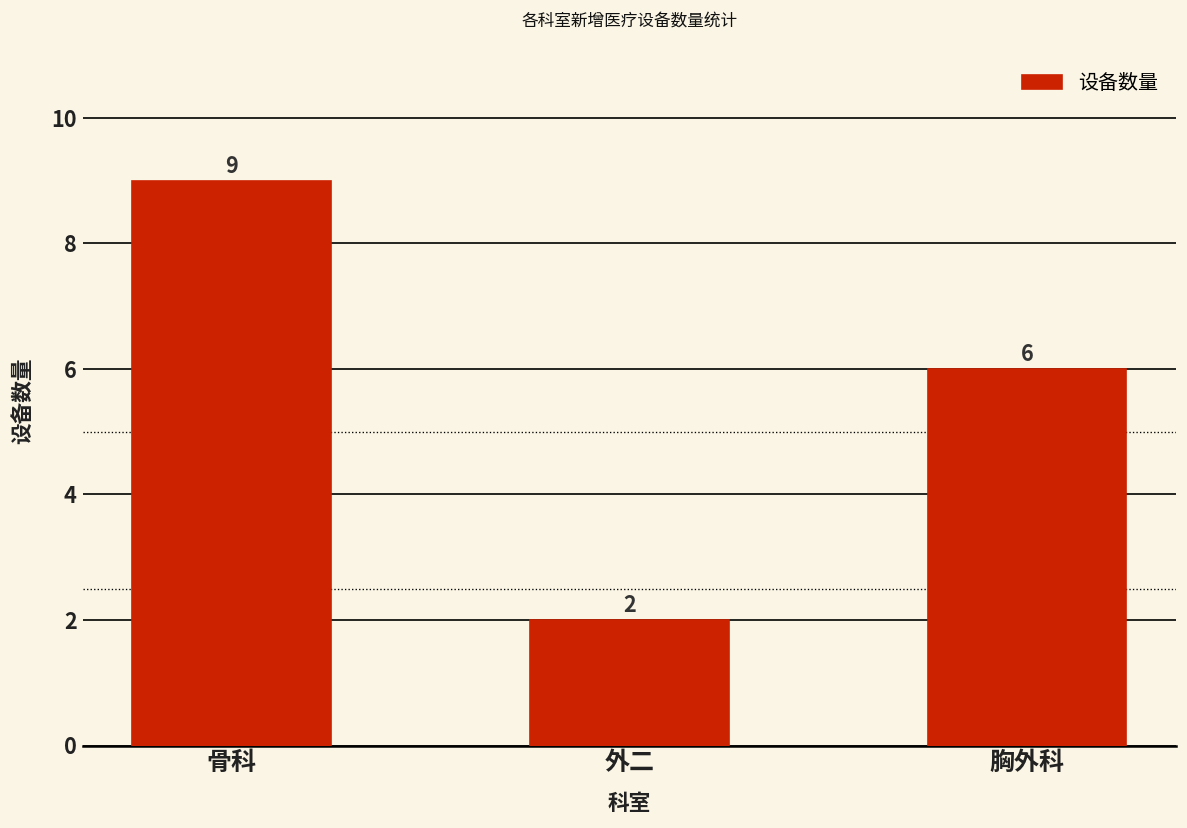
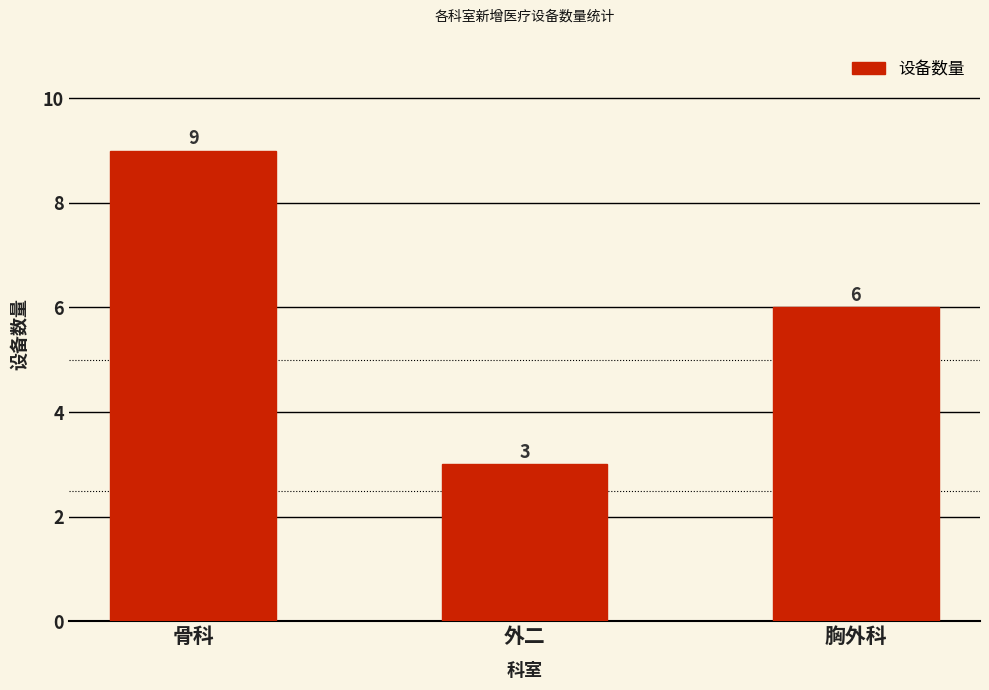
  {
    "骨科": 9,
-   "外二": 2,
+   "外二": 3,
    "胸外科": 6
  }
